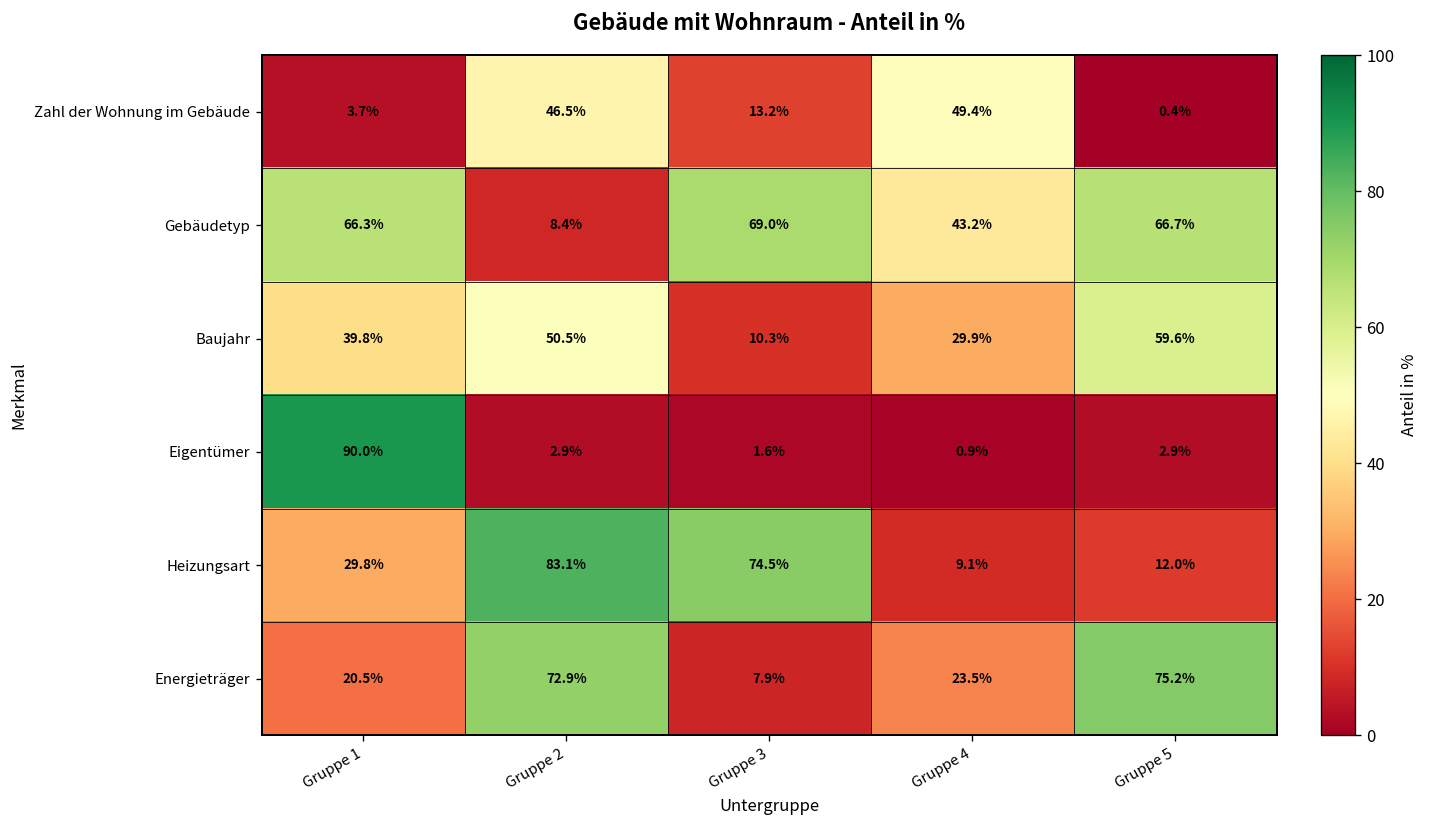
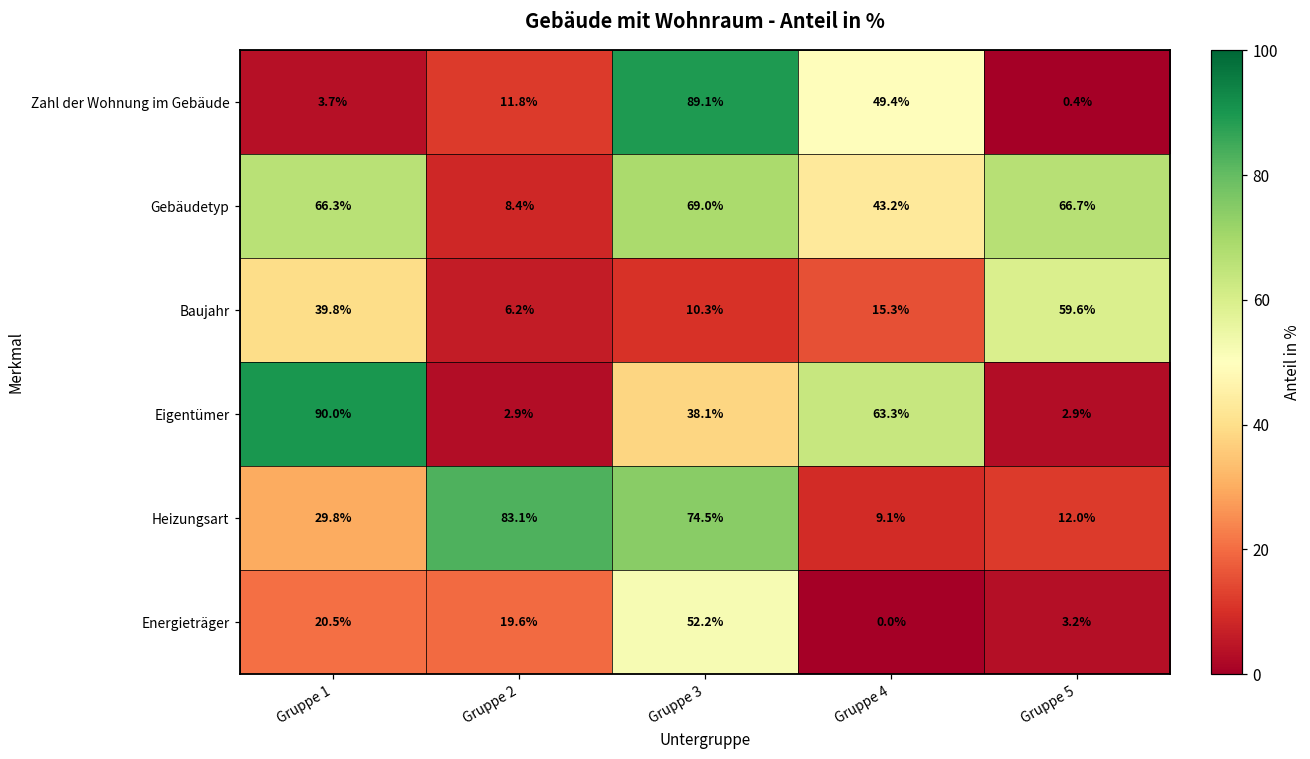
  {
    "Zahl der Wohnung im Gebäude": {
      "Gruppe 1": "3.7%",
-     "Gruppe 2": "46.5%",
-     "Gruppe 3": "13.2%",
+     "Gruppe 2": "11.8%",
+     "Gruppe 3": "89.1%",
      "Gruppe 4": "49.4%",
      "Gruppe 5": "0.4%"
    },
    "Gebäudetyp": {
      "Gruppe 1": "66.3%",
      "Gruppe 2": "8.4%",
      "Gruppe 3": "69.0%",
      "Gruppe 4": "43.2%",
      "Gruppe 5": "66.7%"
    },
    "Baujahr": {
      "Gruppe 1": "39.8%",
-     "Gruppe 2": "50.5%",
+     "Gruppe 2": "6.2%",
      "Gruppe 3": "10.3%",
-     "Gruppe 4": "29.9%",
+     "Gruppe 4": "15.3%",
      "Gruppe 5": "59.6%"
    },
    "Eigentümer": {
      "Gruppe 1": "90.0%",
      "Gruppe 2": "2.9%",
-     "Gruppe 3": "1.6%",
-     "Gruppe 4": "0.9%",
+     "Gruppe 3": "38.1%",
+     "Gruppe 4": "63.3%",
      "Gruppe 5": "2.9%"
    },
    "Heizungsart": {
      "Gruppe 1": "29.8%",
      "Gruppe 2": "83.1%",
      "Gruppe 3": "74.5%",
      "Gruppe 4": "9.1%",
      "Gruppe 5": "12.0%"
    },
    "Energieträger": {
      "Gruppe 1": "20.5%",
-     "Gruppe 2": "72.9%",
-     "Gruppe 3": "7.9%",
-     "Gruppe 4": "23.5%",
-     "Gruppe 5": "75.2%"
+     "Gruppe 2": "19.6%",
+     "Gruppe 3": "52.2%",
+     "Gruppe 4": "0.0%",
+     "Gruppe 5": "3.2%"
    }
  }
